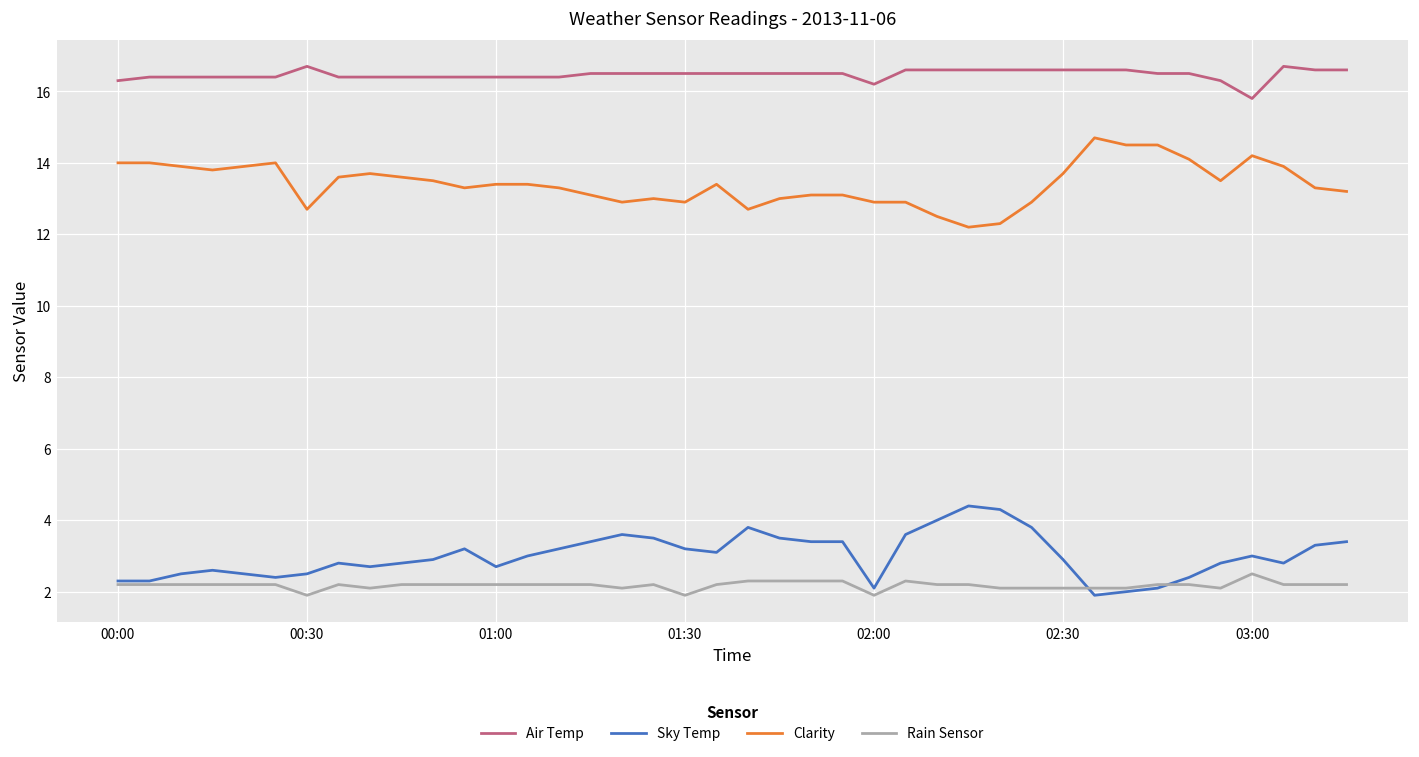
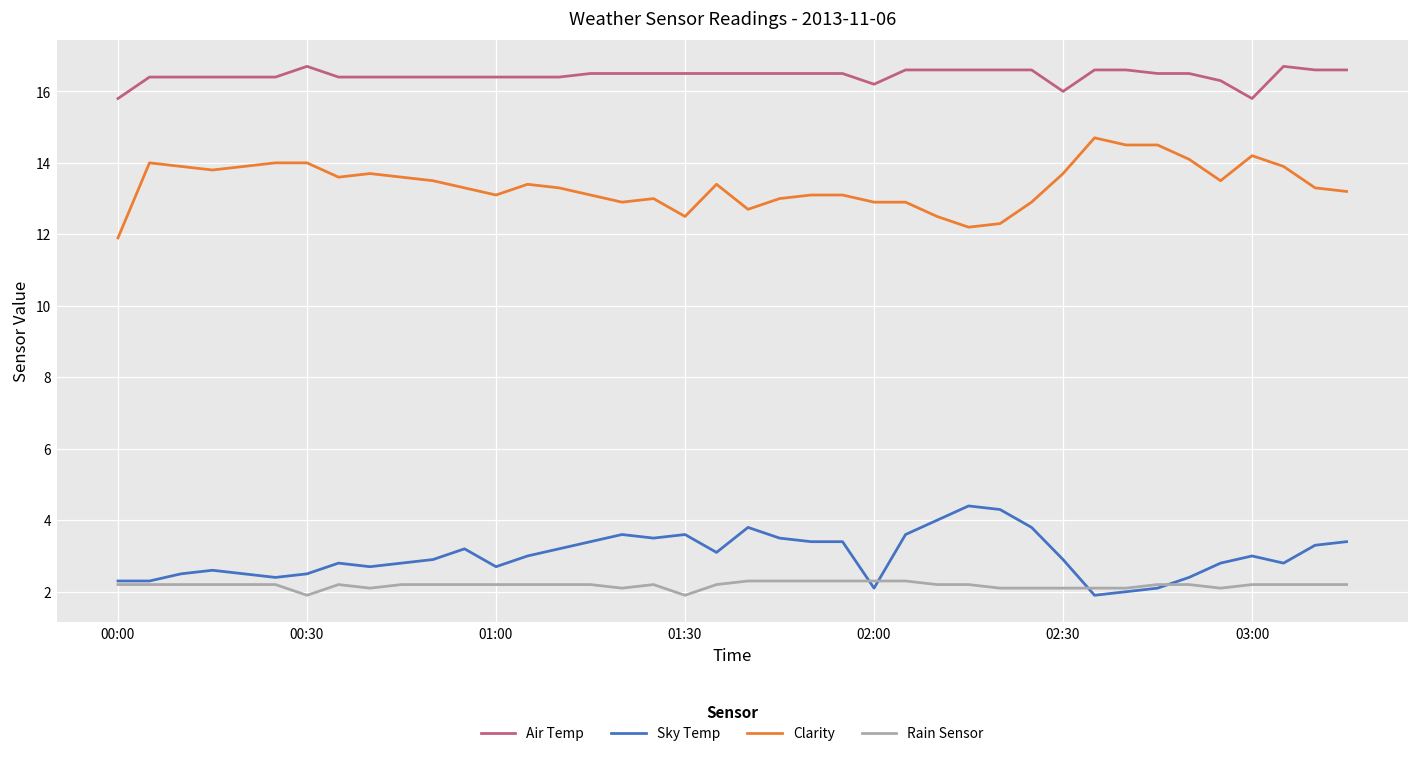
  {
    "Air Temp": {
-     "00:00": 16.3,
+     "00:00": 15.8,
      "00:30": 16.7,
      "01:00": 16.4,
      "01:30": 16.5,
      "02:00": 16.2,
-     "02:30": 16.6,
+     "02:30": 16.0,
      "03:00": 15.8
    },
    "Sky Temp": {
      "00:00": 2.3,
      "00:30": 2.5,
      "01:00": 2.7,
-     "01:30": 3.2,
+     "01:30": 3.6,
      "02:00": 2.1,
      "02:30": 2.9,
      "03:00": 3.0
    },
    "Clarity": {
-     "00:00": 14.0,
-     "00:30": 12.7,
-     "01:00": 13.4,
-     "01:30": 12.9,
+     "00:00": 11.9,
+     "00:30": 14.0,
+     "01:00": 13.1,
+     "01:30": 12.5,
      "02:00": 12.9,
      "02:30": 13.7,
      "03:00": 14.2
    },
    "Rain Sensor": {
      "00:00": 2.2,
      "00:30": 1.9,
      "01:00": 2.2,
      "01:30": 1.9,
-     "02:00": 1.9,
+     "02:00": 2.3,
      "02:30": 2.1,
-     "03:00": 2.5
+     "03:00": 2.2
    }
  }
